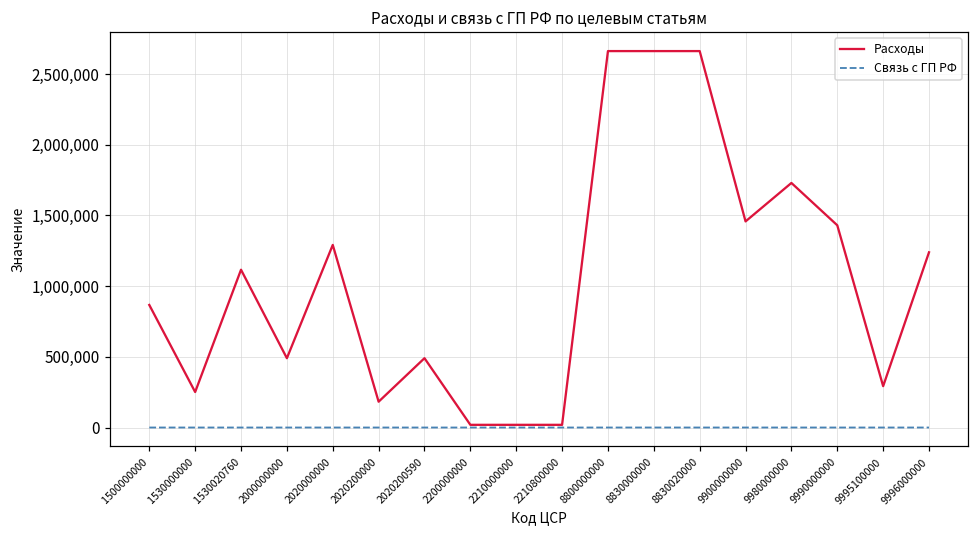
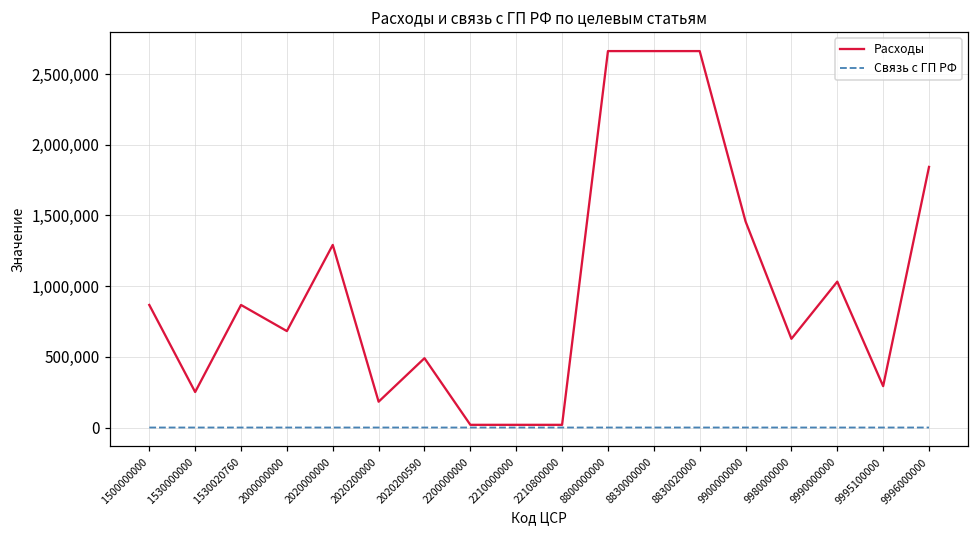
  {
    "Расходы": {
      "1500000000": "870,000",
      "1530000000": "250,000",
-     "1530020760": "1,120,000",
-     "2000000000": "490,000",
+     "1530020760": "870,000",
+     "2000000000": "680,000",
      "2020000000": "1,290,000",
      "2020200000": "180,000",
      "2020200590": "490,000",
      "8800000000": "2,660,000",
      "8830000000": "2,660,000",
      "8830020000": "2,660,000",
      "9900000000": "1,460,000",
-     "9980000000": "1,730,000",
-     "9990000000": "1,430,000",
+     "9980000000": "630,000",
+     "9990000000": "1,030,000",
      "9995100000": "290,000",
-     "9996000000": "1,240,000"
+     "9996000000": "1,840,000"
    },
    "Связь с ГП РФ": {
      "1500000000": "0",
      "1530000000": "0",
      "1530020760": "0",
      "2000000000": "0",
      "2020000000": "0",
      "2020200000": "0",
      "2020200590": "0",
      "8800000000": "0",
      "8830000000": "0",
      "8830020000": "0",
      "9900000000": "0",
      "9980000000": "0",
      "9990000000": "0",
      "9995100000": "0",
      "9996000000": "0"
    }
  }
